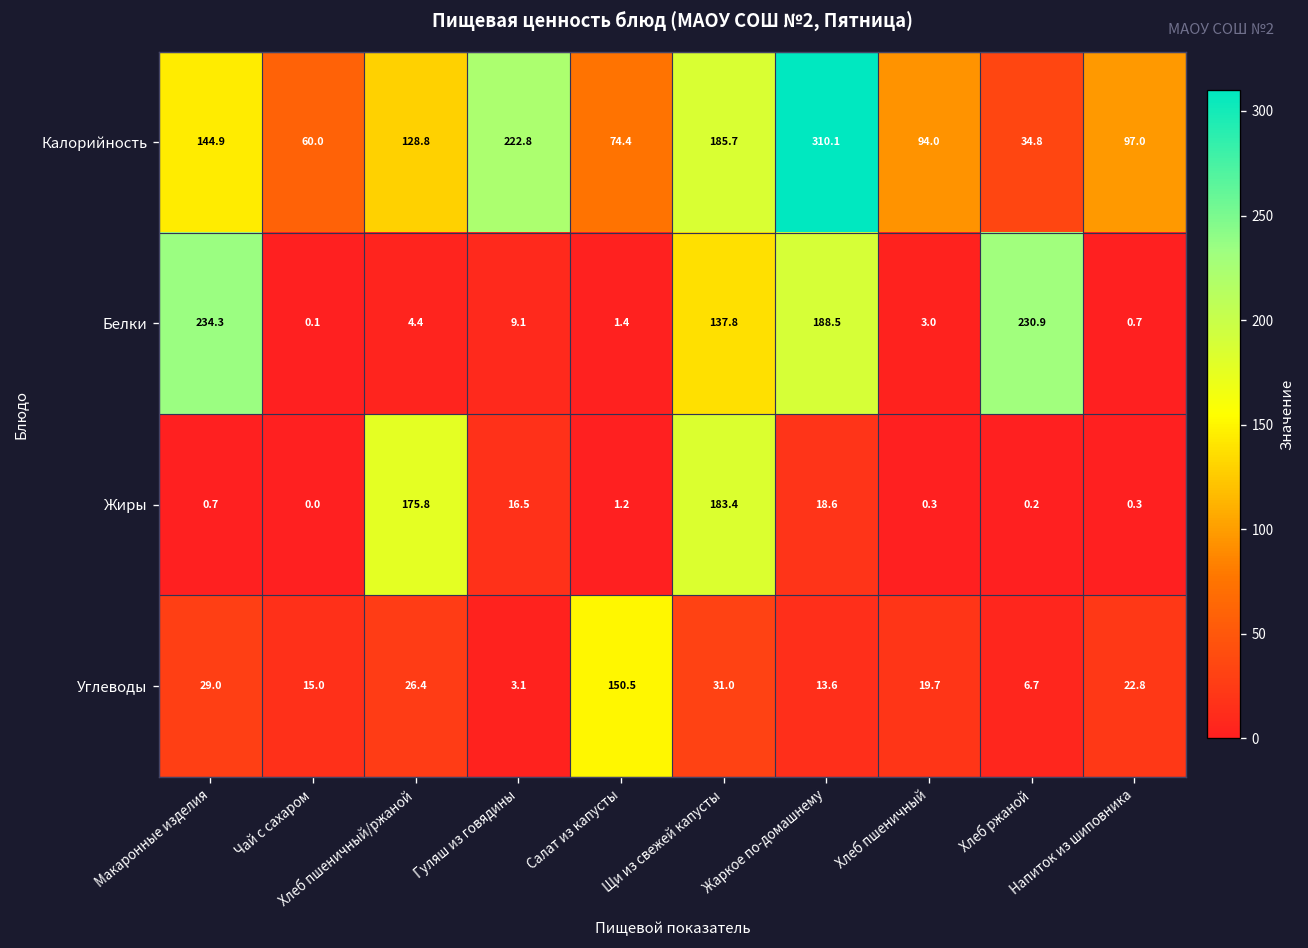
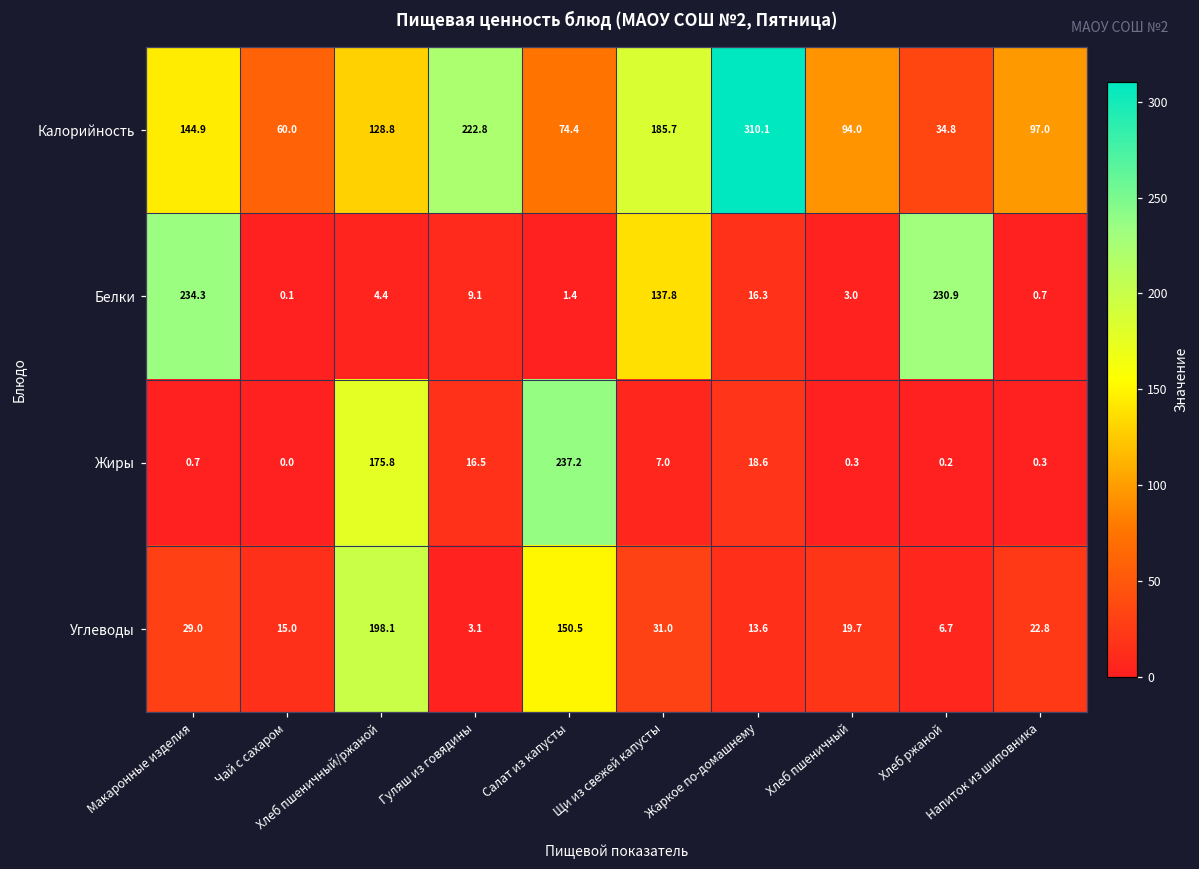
  {
    "Калорийность": {
      "Макаронные изделия": 144.9,
      "Чай с сахаром": 60.0,
      "Хлеб пшеничный/ржаной": 128.8,
      "Гуляш из говядины": 222.8,
      "Салат из капусты": 74.4,
      "Щи из свежей капусты": 185.7,
      "Жаркое по-домашнему": 310.1,
      "Хлеб пшеничный": 94.0,
      "Хлеб ржаной": 34.8,
      "Напиток из шиповника": 97.0
    },
    "Белки": {
      "Макаронные изделия": 234.3,
      "Чай с сахаром": 0.1,
      "Хлеб пшеничный/ржаной": 4.4,
      "Гуляш из говядины": 9.1,
      "Салат из капусты": 1.4,
      "Щи из свежей капусты": 137.8,
-     "Жаркое по-домашнему": 188.5,
+     "Жаркое по-домашнему": 16.3,
      "Хлеб пшеничный": 3.0,
      "Хлеб ржаной": 230.9,
      "Напиток из шиповника": 0.7
    },
    "Жиры": {
      "Макаронные изделия": 0.7,
      "Чай с сахаром": 0.0,
      "Хлеб пшеничный/ржаной": 175.8,
      "Гуляш из говядины": 16.5,
-     "Салат из капусты": 1.2,
-     "Щи из свежей капусты": 183.4,
+     "Салат из капусты": 237.2,
+     "Щи из свежей капусты": 7.0,
      "Жаркое по-домашнему": 18.6,
      "Хлеб пшеничный": 0.3,
      "Хлеб ржаной": 0.2,
      "Напиток из шиповника": 0.3
    },
    "Углеводы": {
      "Макаронные изделия": 29.0,
      "Чай с сахаром": 15.0,
-     "Хлеб пшеничный/ржаной": 26.4,
+     "Хлеб пшеничный/ржаной": 198.1,
      "Гуляш из говядины": 3.1,
      "Салат из капусты": 150.5,
      "Щи из свежей капусты": 31.0,
      "Жаркое по-домашнему": 13.6,
      "Хлеб пшеничный": 19.7,
      "Хлеб ржаной": 6.7,
      "Напиток из шиповника": 22.8
    }
  }
